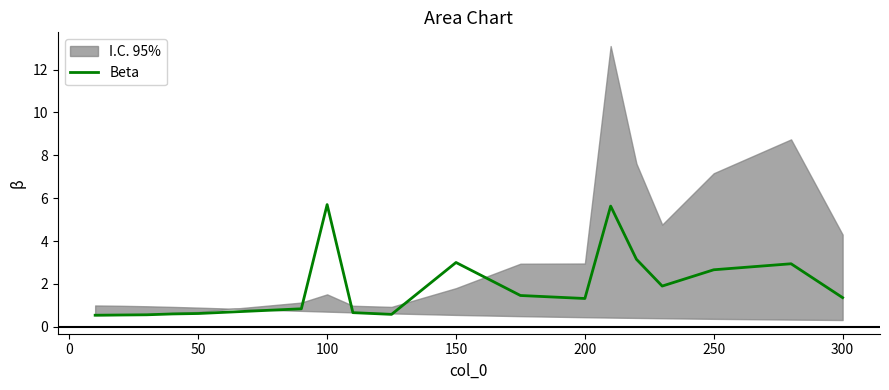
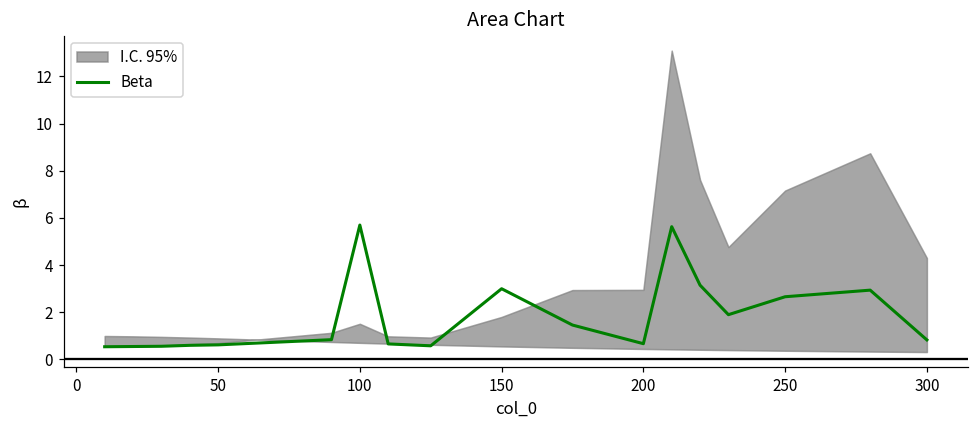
  {
    "Beta": {
      "50": 0.6,
      "100": 5.7,
      "150": 3.0,
-     "200": 1.3,
+     "200": 0.7,
      "250": 2.7,
-     "300": 1.4
+     "300": 0.8
    }
  }
